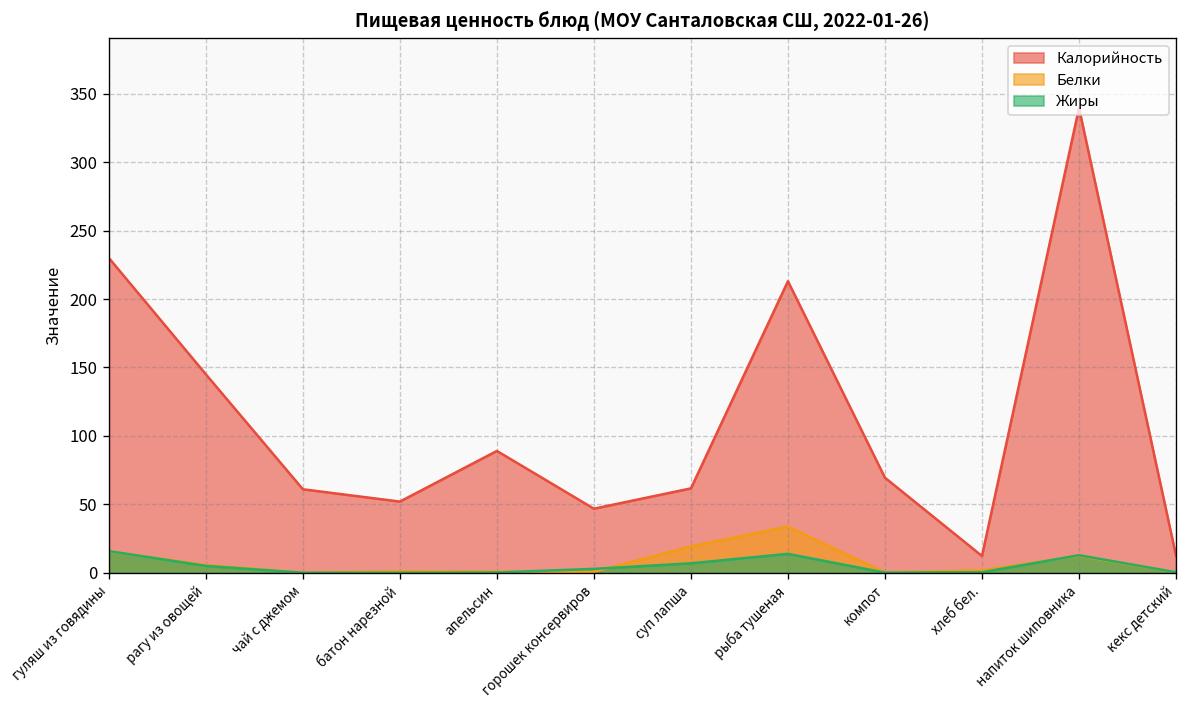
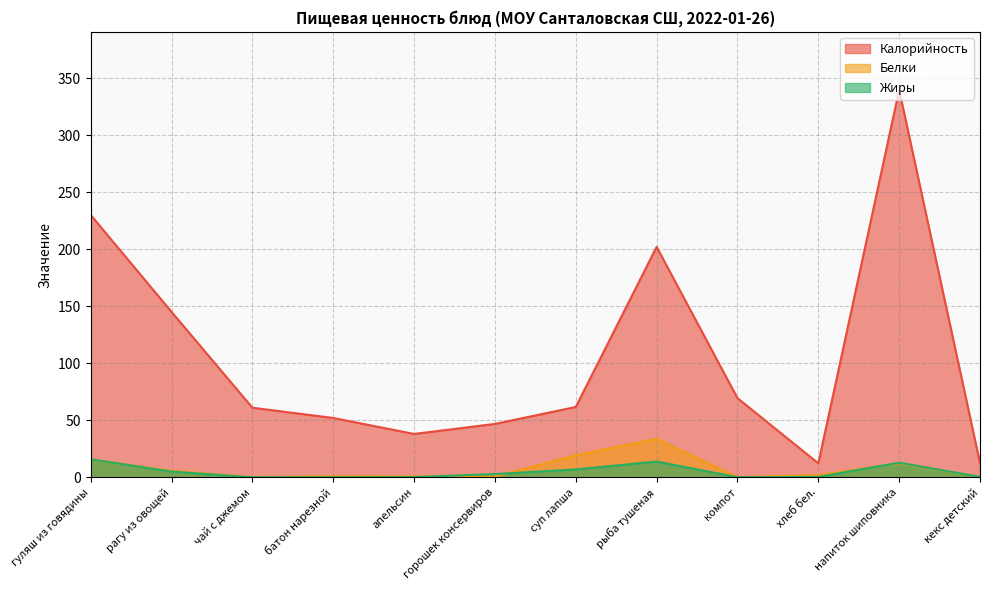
  {
    "Калорийность": {
      "гуляш из говядины": 230,
      "рагу из овощей": 145,
      "чай с джемом": 61,
      "батон нарезной": 52,
-     "апельсин": 89,
+     "апельсин": 38,
      "горошек консервиров": 47,
      "суп лапша": 62,
-     "рыба тушеная": 213,
+     "рыба тушеная": 202,
      "компот": 69,
      "хлеб бел.": 12,
      "кекс детский": 13
    },
    "Белки": {
      "суп лапша": 19,
      "рыба тушеная": 34
    },
    "Жиры": {
      "суп лапша": 7,
      "рыба тушеная": 14
    }
  }
